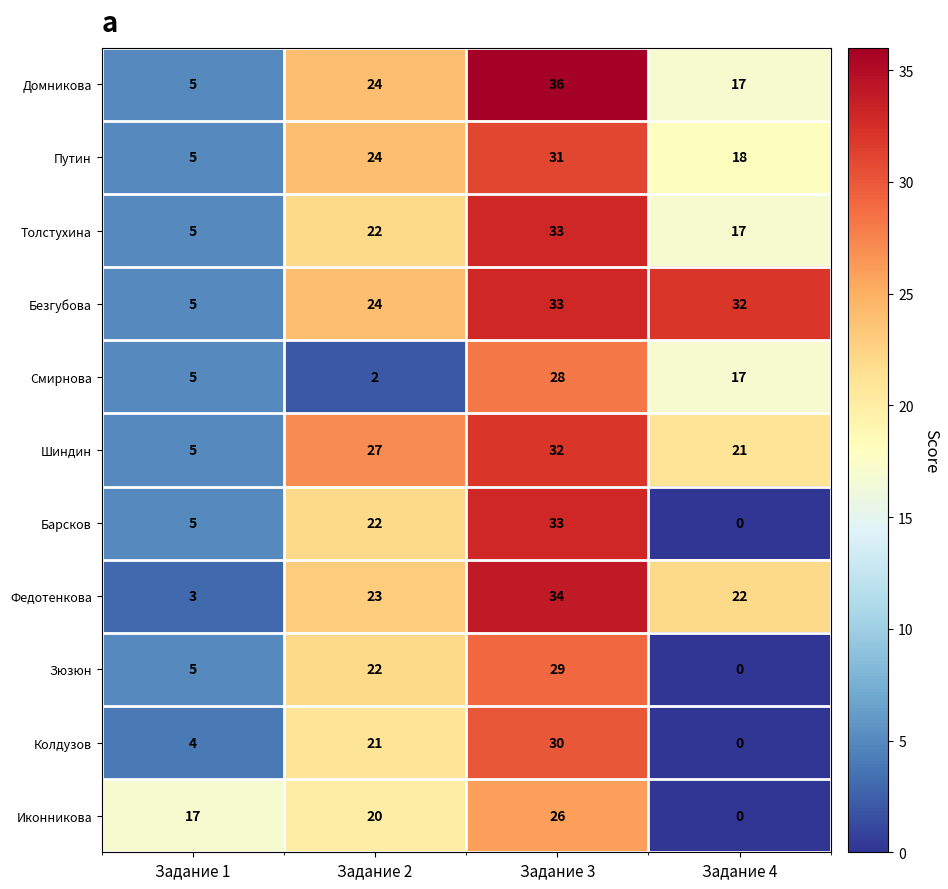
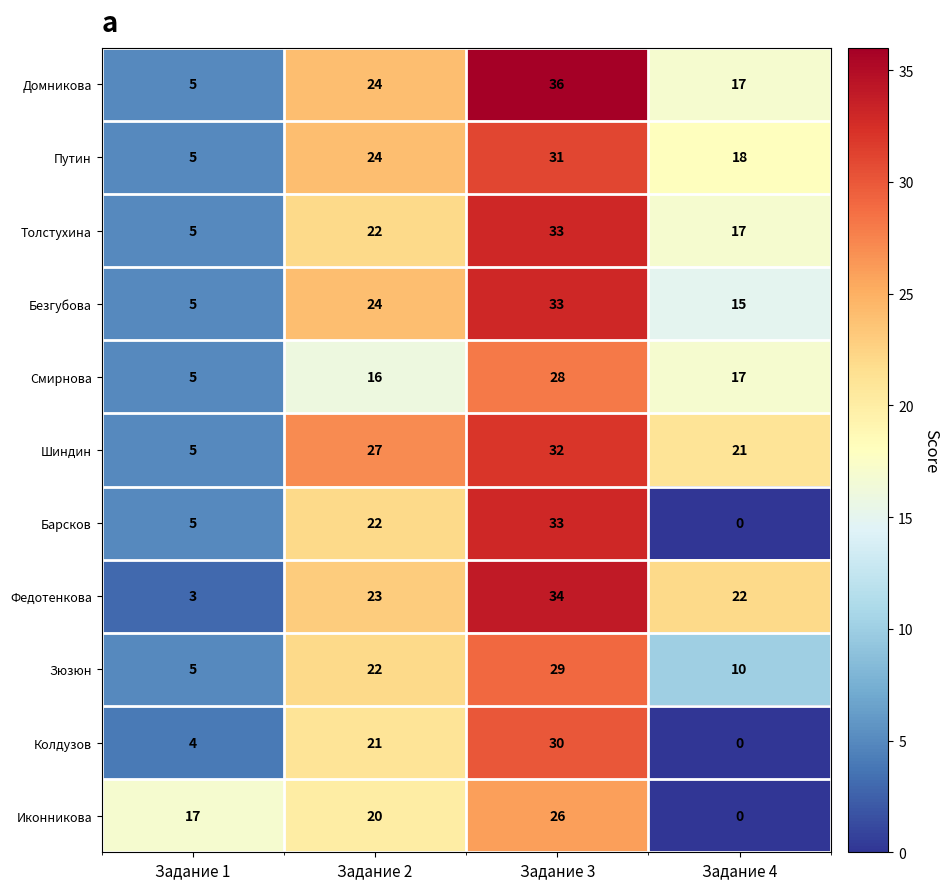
  {
    "Домникова": {
      "Задание 1": 5,
      "Задание 2": 24,
      "Задание 3": 36,
      "Задание 4": 17
    },
    "Путин": {
      "Задание 1": 5,
      "Задание 2": 24,
      "Задание 3": 31,
      "Задание 4": 18
    },
    "Толстухина": {
      "Задание 1": 5,
      "Задание 2": 22,
      "Задание 3": 33,
      "Задание 4": 17
    },
    "Безгубова": {
      "Задание 1": 5,
      "Задание 2": 24,
      "Задание 3": 33,
-     "Задание 4": 32
+     "Задание 4": 15
    },
    "Смирнова": {
      "Задание 1": 5,
-     "Задание 2": 2,
+     "Задание 2": 16,
      "Задание 3": 28,
      "Задание 4": 17
    },
    "Шиндин": {
      "Задание 1": 5,
      "Задание 2": 27,
      "Задание 3": 32,
      "Задание 4": 21
    },
    "Барсков": {
      "Задание 1": 5,
      "Задание 2": 22,
      "Задание 3": 33,
      "Задание 4": 0
    },
    "Федотенкова": {
      "Задание 1": 3,
      "Задание 2": 23,
      "Задание 3": 34,
      "Задание 4": 22
    },
    "Зюзюн": {
      "Задание 1": 5,
      "Задание 2": 22,
      "Задание 3": 29,
-     "Задание 4": 0
+     "Задание 4": 10
    },
    "Колдузов": {
      "Задание 1": 4,
      "Задание 2": 21,
      "Задание 3": 30,
      "Задание 4": 0
    },
    "Иконникова": {
      "Задание 1": 17,
      "Задание 2": 20,
      "Задание 3": 26,
      "Задание 4": 0
    }
  }
